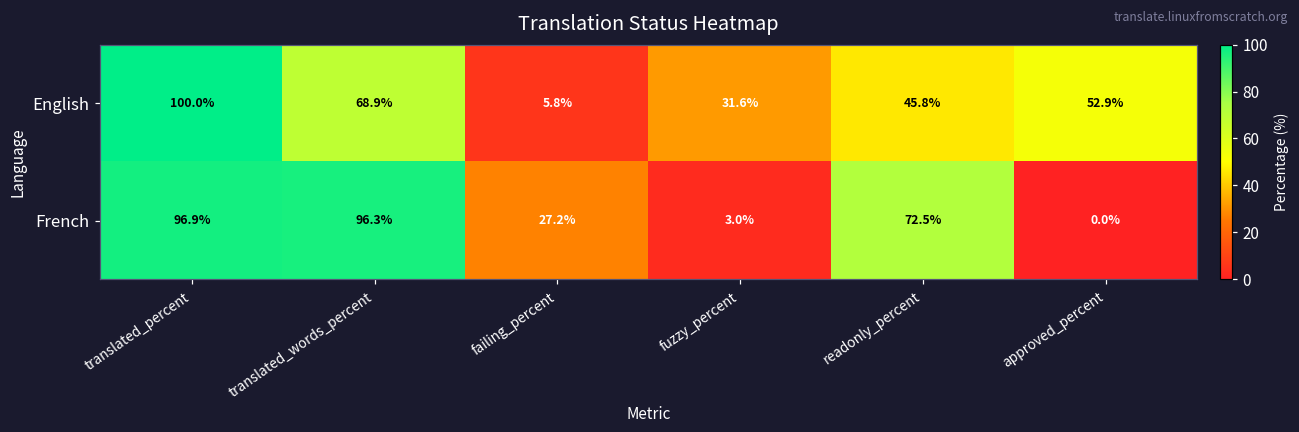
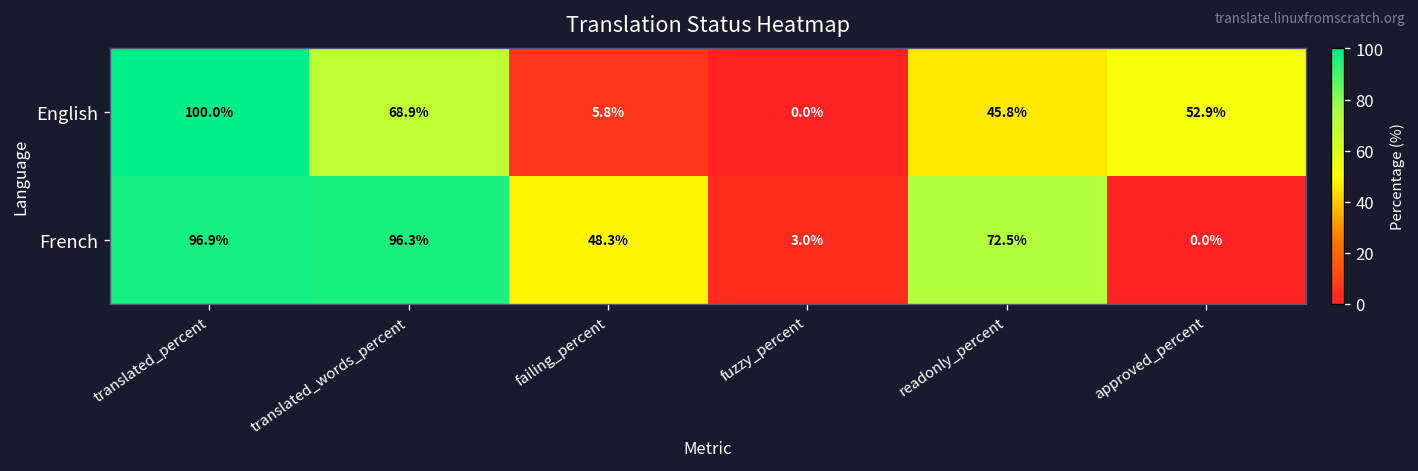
  {
    "English": {
      "translated_percent": "100.0%",
      "translated_words_percent": "68.9%",
      "failing_percent": "5.8%",
-     "fuzzy_percent": "31.6%",
+     "fuzzy_percent": "0.0%",
      "readonly_percent": "45.8%",
      "approved_percent": "52.9%"
    },
    "French": {
      "translated_percent": "96.9%",
      "translated_words_percent": "96.3%",
-     "failing_percent": "27.2%",
+     "failing_percent": "48.3%",
      "fuzzy_percent": "3.0%",
      "readonly_percent": "72.5%",
      "approved_percent": "0.0%"
    }
  }
